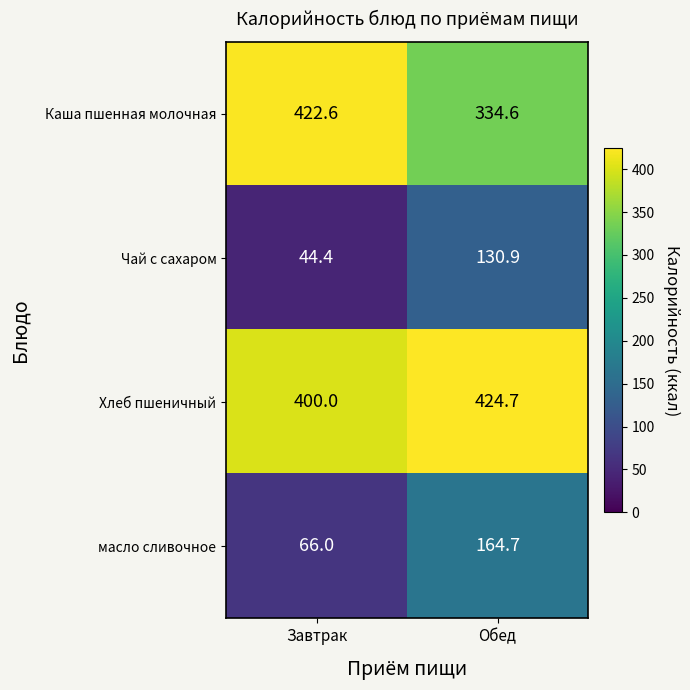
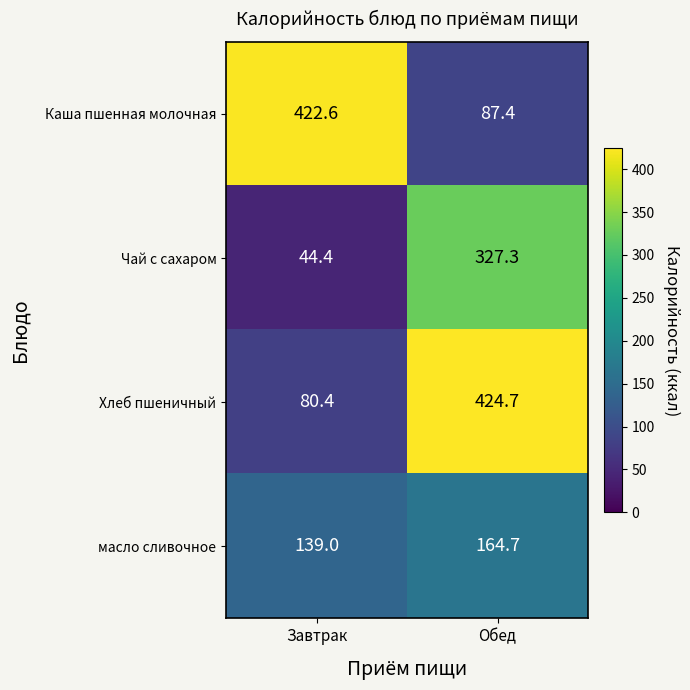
  {
    "Каша пшенная молочная": {
      "Завтрак": 422.6,
-     "Обед": 334.6
+     "Обед": 87.4
    },
    "Чай с сахаром": {
      "Завтрак": 44.4,
-     "Обед": 130.9
+     "Обед": 327.3
    },
    "Хлеб пшеничный": {
-     "Завтрак": 400.0,
+     "Завтрак": 80.4,
      "Обед": 424.7
    },
    "масло сливочное": {
-     "Завтрак": 66.0,
+     "Завтрак": 139.0,
      "Обед": 164.7
    }
  }
